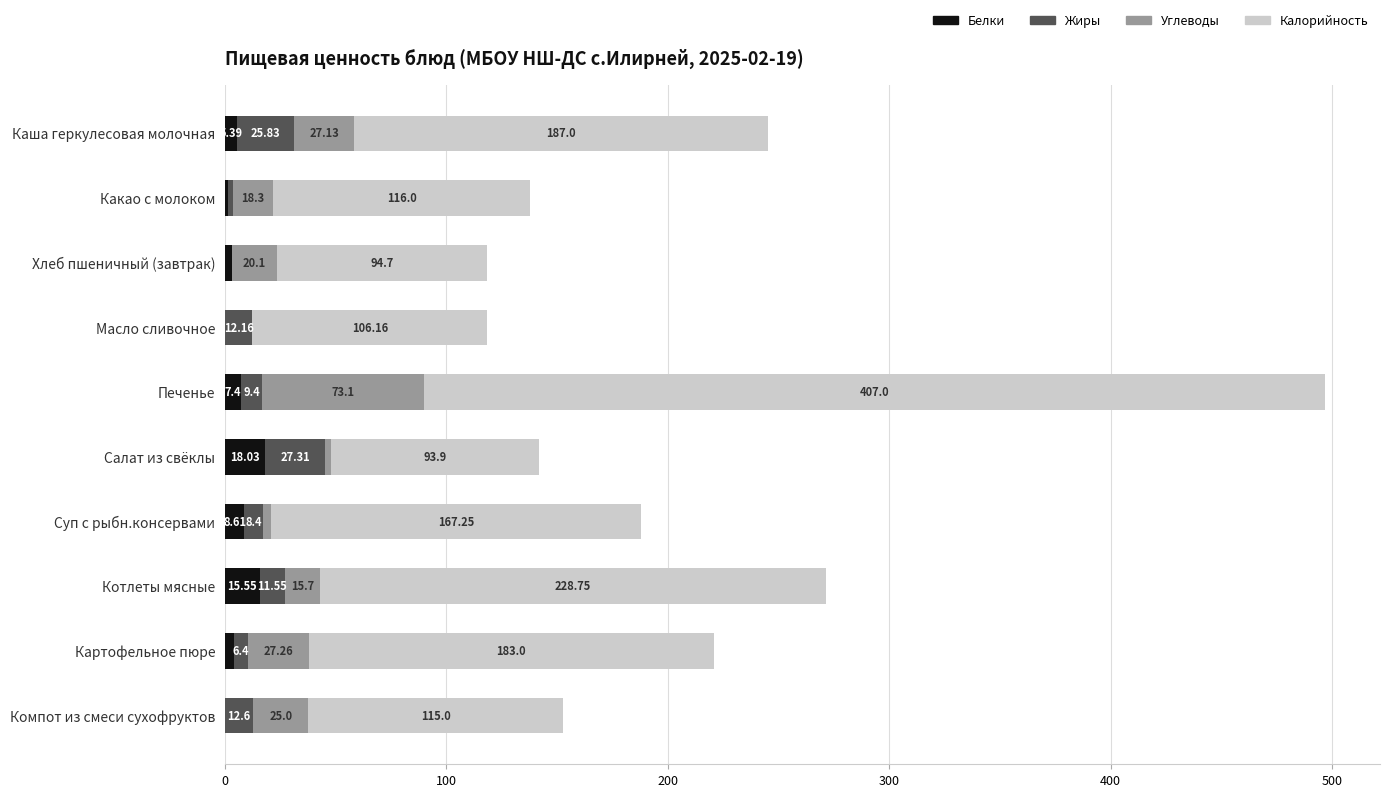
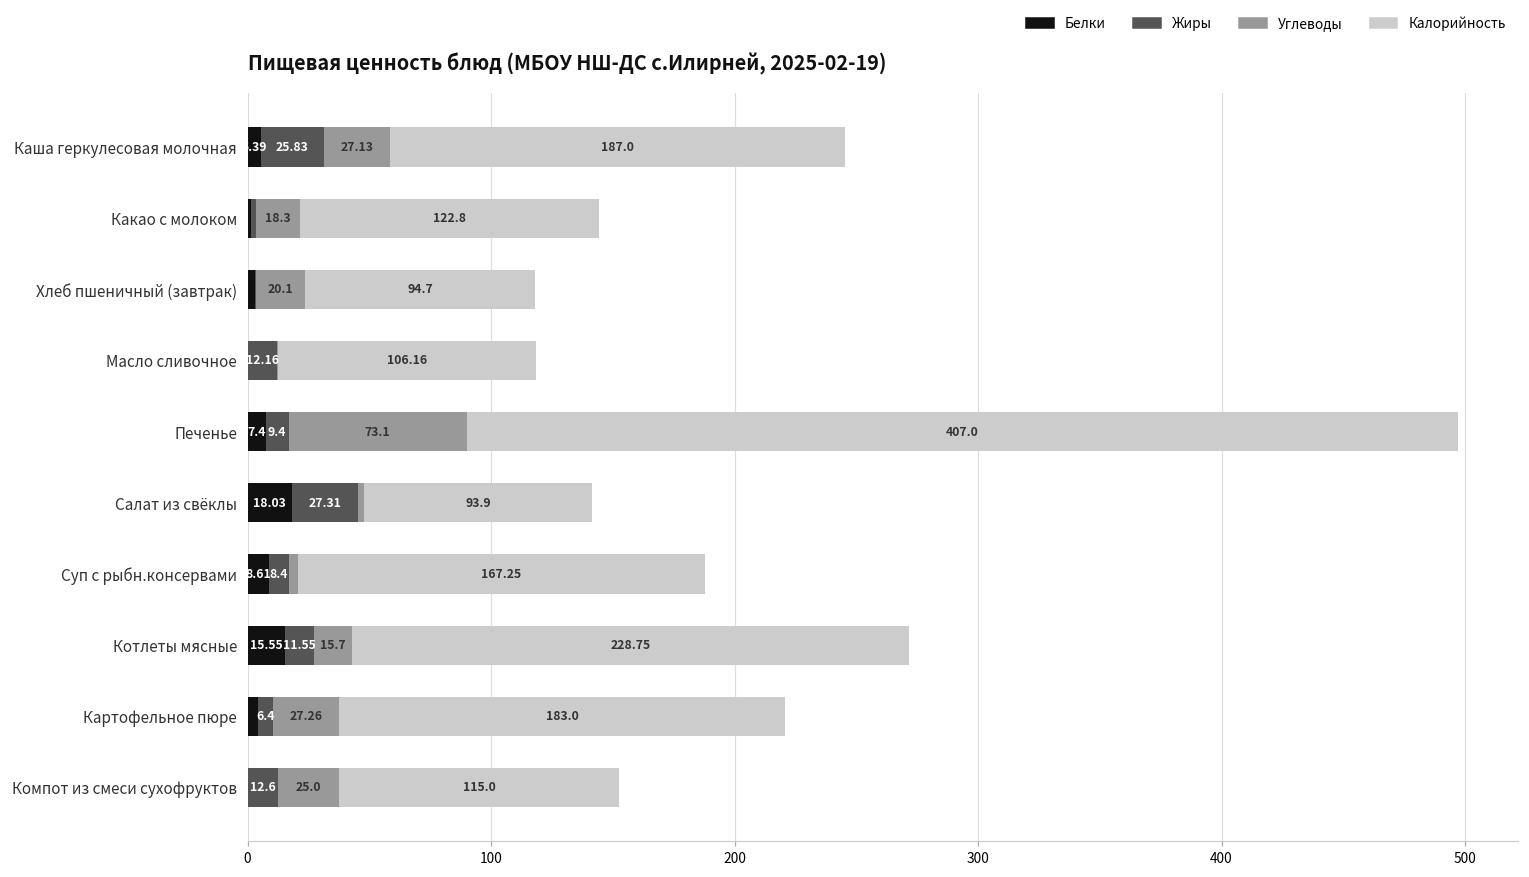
  {
    "Белки": {
      "Каша геркулесовая молочная": 5.39,
      "Печенье": 7.4,
      "Салат из свёклы": 18.03,
      "Суп с рыбн.консервами": 8.61,
      "Котлеты мясные": 15.55
    },
    "Жиры": {
      "Каша геркулесовая молочная": 25.83,
      "Масло сливочное": 12.16,
      "Печенье": 9.4,
      "Салат из свёклы": 27.31,
      "Суп с рыбн.консервами": 8.4,
      "Котлеты мясные": 11.55,
      "Картофельное пюре": 6.4,
      "Компот из смеси сухофруктов": 12.6
    },
    "Углеводы": {
      "Каша геркулесовая молочная": 27.13,
      "Какао с молоком": 18.3,
      "Хлеб пшеничный (завтрак)": 20.1,
      "Печенье": 73.1,
      "Котлеты мясные": 15.7,
      "Картофельное пюре": 27.26,
      "Компот из смеси сухофруктов": 25.0
    },
    "Калорийность": {
      "Каша геркулесовая молочная": 187.0,
-     "Какао с молоком": 116.0,
+     "Какао с молоком": 122.8,
      "Хлеб пшеничный (завтрак)": 94.7,
      "Масло сливочное": 106.16,
      "Печенье": 407.0,
      "Салат из свёклы": 93.9,
      "Суп с рыбн.консервами": 167.25,
      "Котлеты мясные": 228.75,
      "Картофельное пюре": 183.0,
      "Компот из смеси сухофруктов": 115.0
    }
  }
